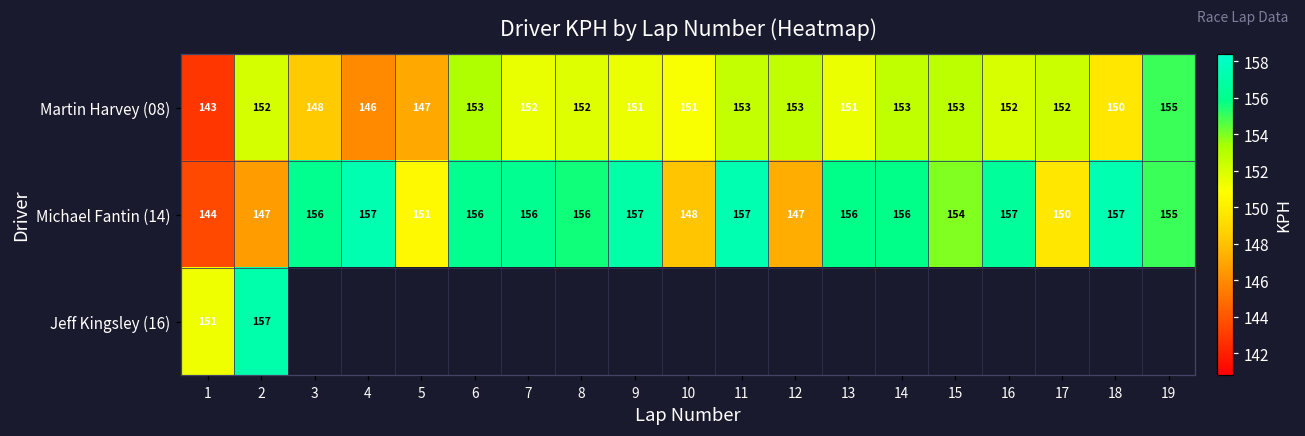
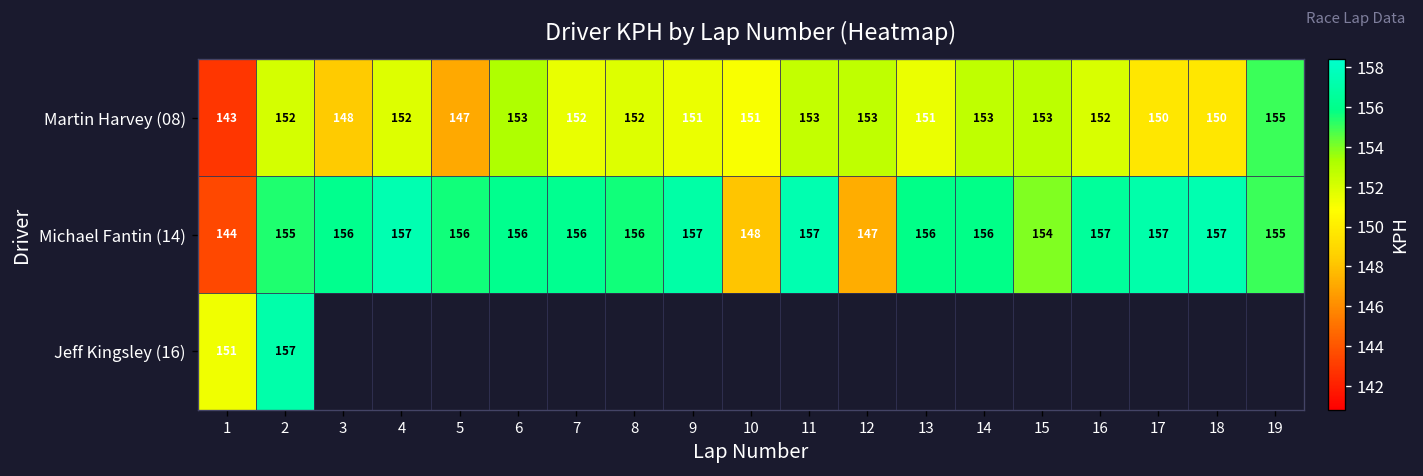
  {
    "Martin Harvey (08)": {
      "1": 143,
      "2": 152,
      "3": 148,
-     "4": 146,
+     "4": 152,
      "5": 147,
      "6": 153,
      "7": 152,
      "8": 152,
      "9": 151,
      "10": 151,
      "11": 153,
      "12": 153,
      "13": 151,
      "14": 153,
      "15": 153,
      "16": 152,
-     "17": 152,
+     "17": 150,
      "18": 150,
      "19": 155
    },
    "Michael Fantin (14)": {
      "1": 144,
-     "2": 147,
+     "2": 155,
      "3": 156,
      "4": 157,
-     "5": 151,
+     "5": 156,
      "6": 156,
      "7": 156,
      "8": 156,
      "9": 157,
      "10": 148,
      "11": 157,
      "12": 147,
      "13": 156,
      "14": 156,
      "15": 154,
      "16": 157,
-     "17": 150,
+     "17": 157,
      "18": 157,
      "19": 155
    },
    "Jeff Kingsley (16)": {
      "1": 151,
      "2": 157
    }
  }
